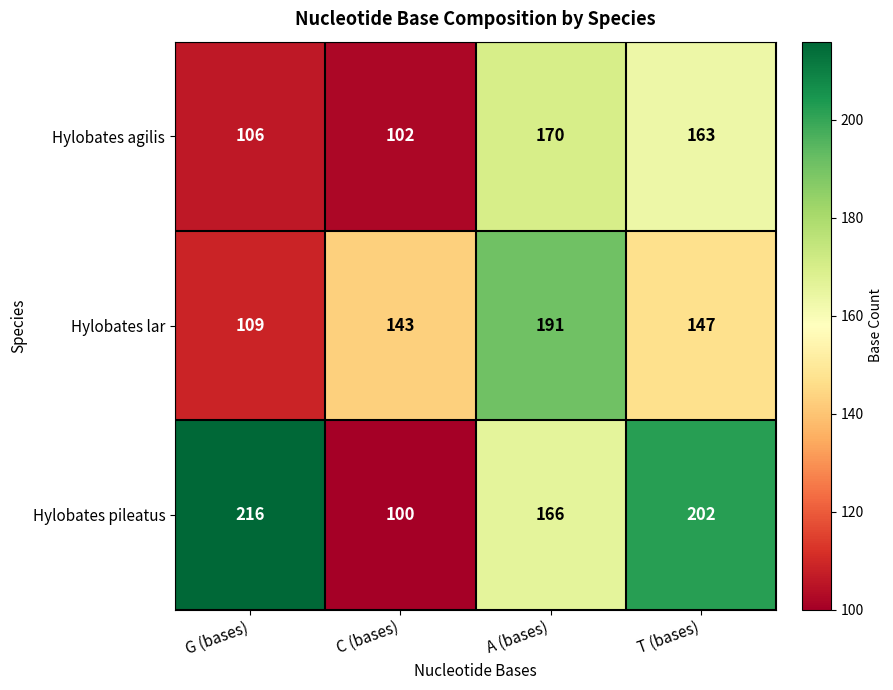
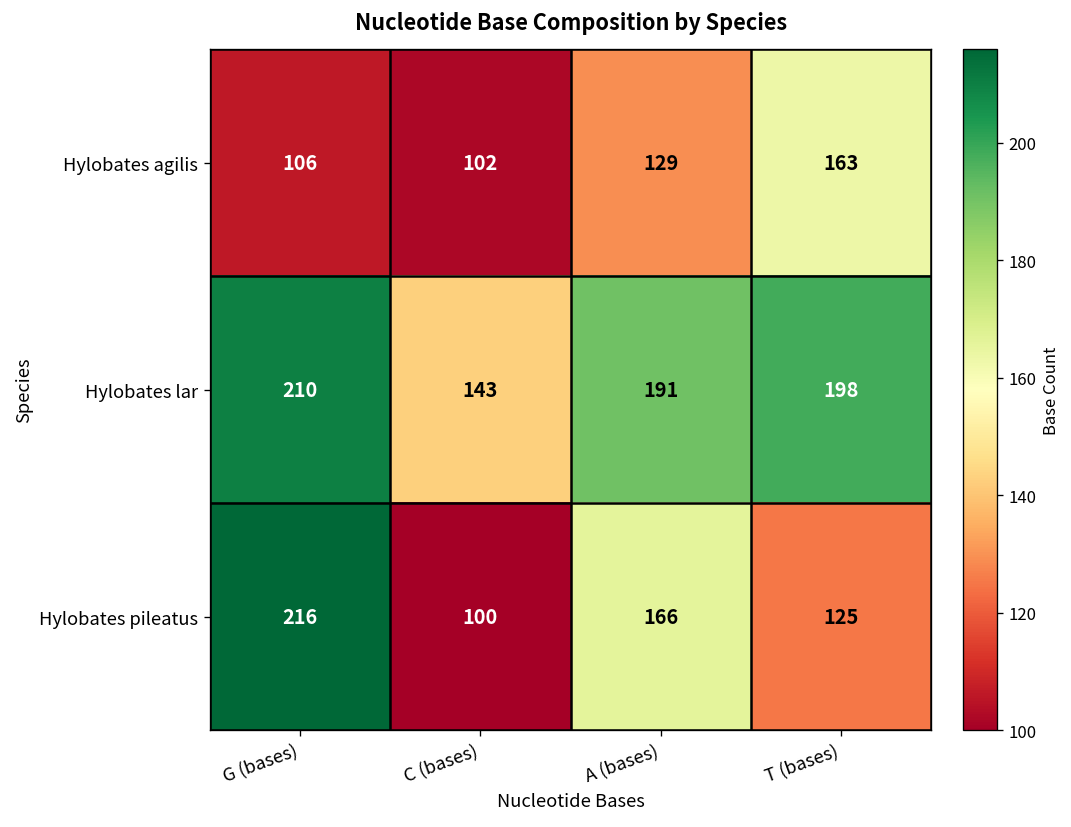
  {
    "Hylobates agilis": {
      "G (bases)": 106,
      "C (bases)": 102,
-     "A (bases)": 170,
+     "A (bases)": 129,
      "T (bases)": 163
    },
    "Hylobates lar": {
-     "G (bases)": 109,
+     "G (bases)": 210,
      "C (bases)": 143,
      "A (bases)": 191,
-     "T (bases)": 147
+     "T (bases)": 198
    },
    "Hylobates pileatus": {
      "G (bases)": 216,
      "C (bases)": 100,
      "A (bases)": 166,
-     "T (bases)": 202
+     "T (bases)": 125
    }
  }
